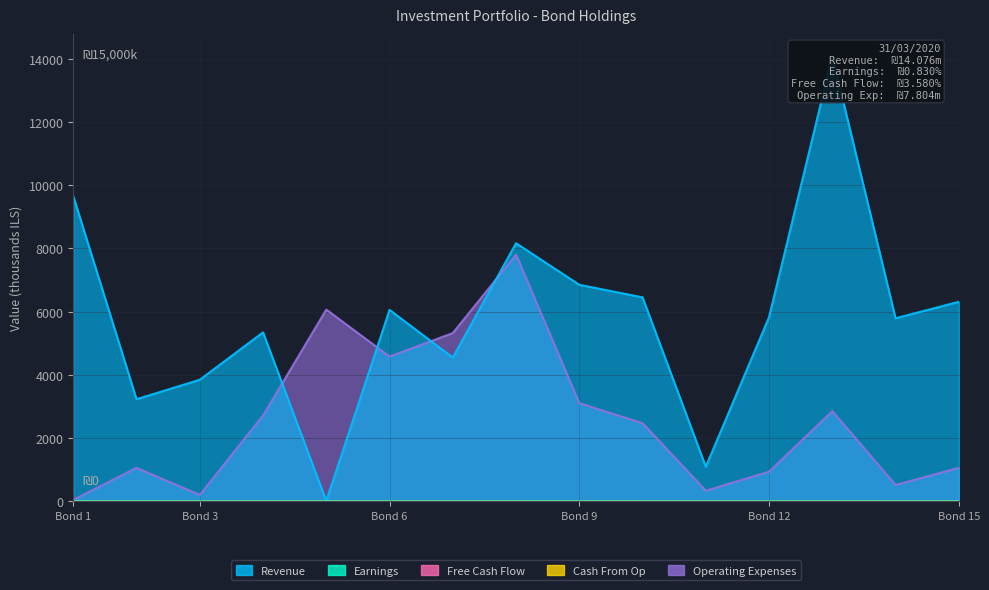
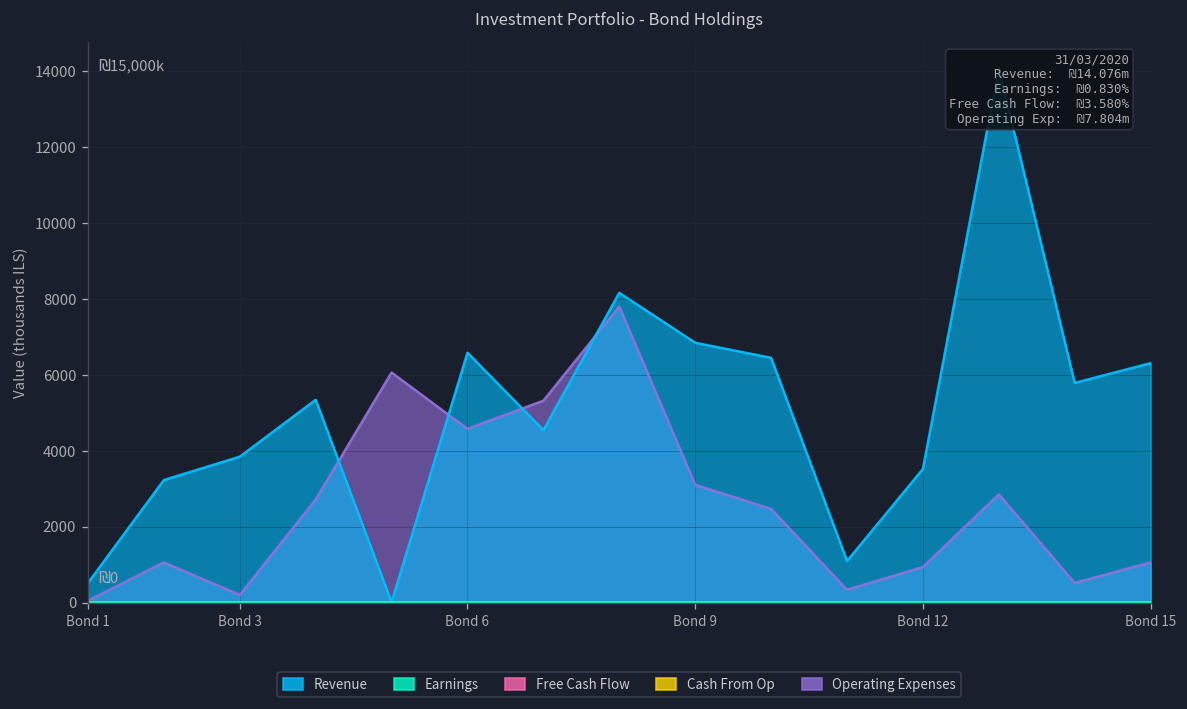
  {
    "Operating Expenses": {
      "Bond 3": 200,
      "Bond 6": 4600,
      "Bond 9": 3100,
      "Bond 12": 900,
      "Bond 15": 1100
    },
    "Revenue": {
-     "Bond 1": 9700,
+     "Bond 1": 500,
      "Bond 3": 3800,
-     "Bond 6": 6100,
+     "Bond 6": 6600,
      "Bond 9": 6800,
-     "Bond 12": 5800,
+     "Bond 12": 3500,
      "Bond 15": 6300
    },
    "Earnings": {
      "Bond 3": 0,
      "Bond 6": 0,
      "Bond 9": 0,
      "Bond 12": 0,
      "Bond 15": 0
    }
  }
